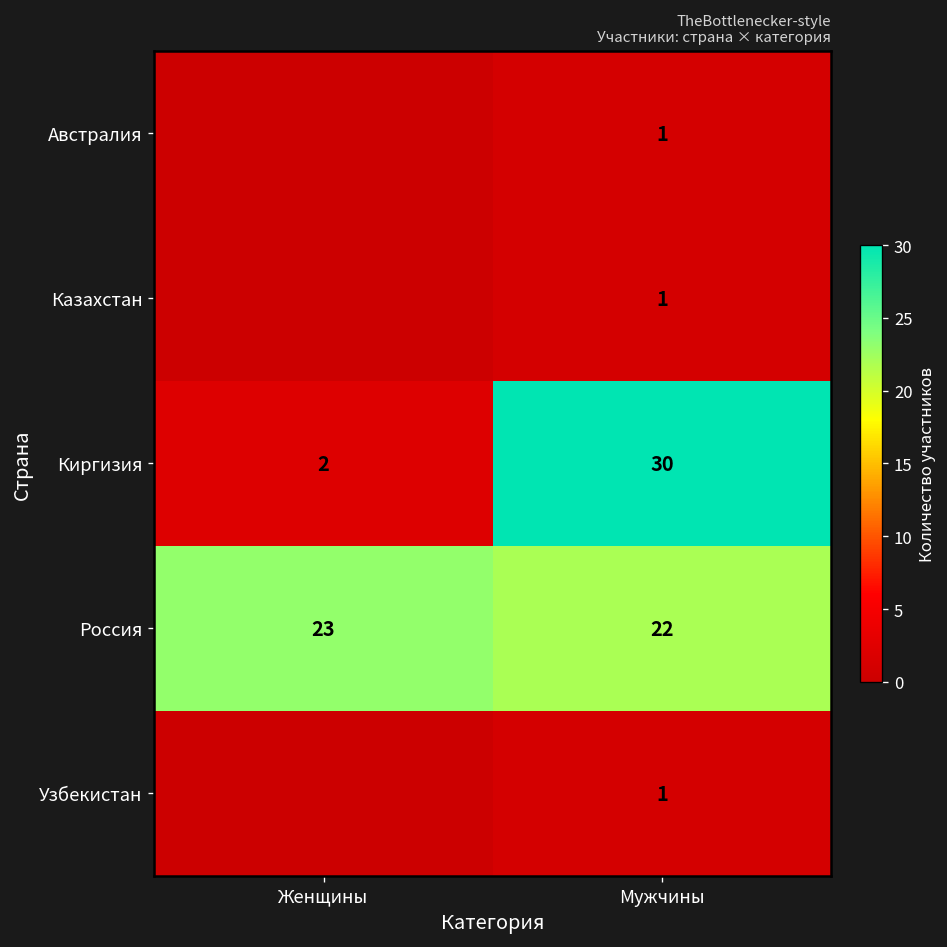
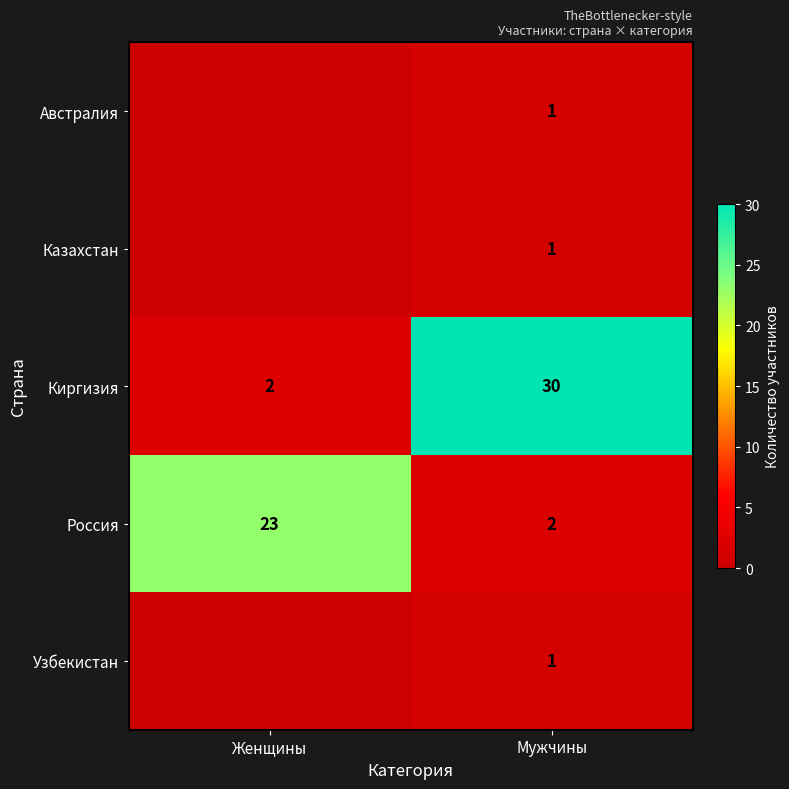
  {
    "Австралия": {
      "Мужчины": 1
    },
    "Казахстан": {
      "Мужчины": 1
    },
    "Киргизия": {
      "Женщины": 2,
      "Мужчины": 30
    },
    "Россия": {
      "Женщины": 23,
-     "Мужчины": 22
+     "Мужчины": 2
    },
    "Узбекистан": {
      "Мужчины": 1
    }
  }
